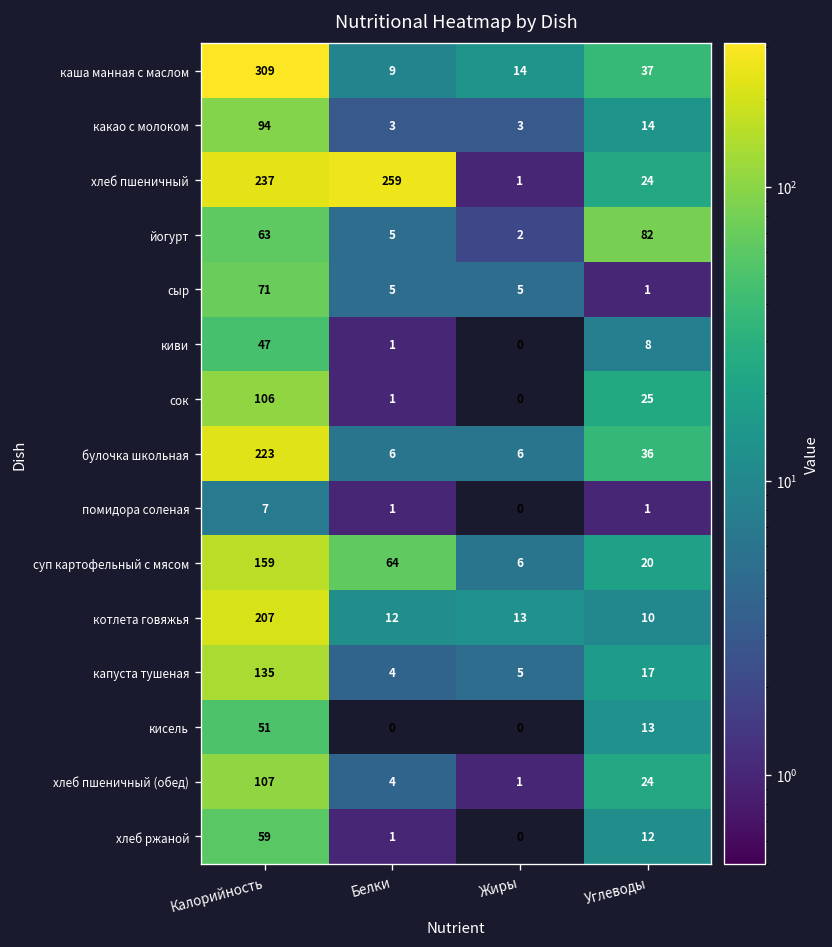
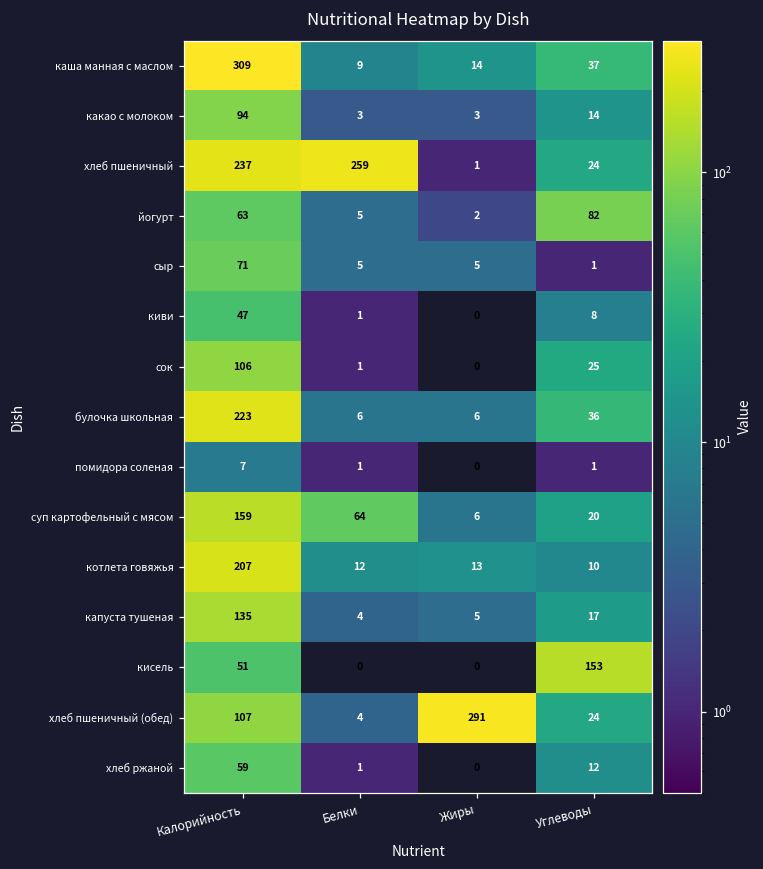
  {
    "каша манная с маслом": {
      "Калорийность": 309,
      "Белки": 9,
      "Жиры": 14,
      "Углеводы": 37
    },
    "какао с молоком": {
      "Калорийность": 94,
      "Белки": 3,
      "Жиры": 3,
      "Углеводы": 14
    },
    "хлеб пшеничный": {
      "Калорийность": 237,
      "Белки": 259,
      "Жиры": 1,
      "Углеводы": 24
    },
    "йогурт": {
      "Калорийность": 63,
      "Белки": 5,
      "Жиры": 2,
      "Углеводы": 82
    },
    "сыр": {
      "Калорийность": 71,
      "Белки": 5,
      "Жиры": 5,
      "Углеводы": 1
    },
    "киви": {
      "Калорийность": 47,
      "Белки": 1,
      "Углеводы": 8
    },
    "сок": {
      "Калорийность": 106,
      "Белки": 1,
      "Углеводы": 25
    },
    "булочка школьная": {
      "Калорийность": 223,
      "Белки": 6,
      "Жиры": 6,
      "Углеводы": 36
    },
    "помидора соленая": {
      "Калорийность": 7,
      "Белки": 1,
      "Углеводы": 1
    },
    "суп картофельный с мясом": {
      "Калорийность": 159,
      "Белки": 64,
      "Жиры": 6,
      "Углеводы": 20
    },
    "котлета говяжья": {
      "Калорийность": 207,
      "Белки": 12,
      "Жиры": 13,
      "Углеводы": 10
    },
    "капуста тушеная": {
      "Калорийность": 135,
      "Белки": 4,
      "Жиры": 5,
      "Углеводы": 17
    },
    "кисель": {
      "Калорийность": 51,
-     "Углеводы": 13
+     "Углеводы": 153
    },
    "хлеб пшеничный (обед)": {
      "Калорийность": 107,
      "Белки": 4,
-     "Жиры": 1,
+     "Жиры": 291,
      "Углеводы": 24
    },
    "хлеб ржаной": {
      "Калорийность": 59,
      "Белки": 1,
      "Углеводы": 12
    }
  }
